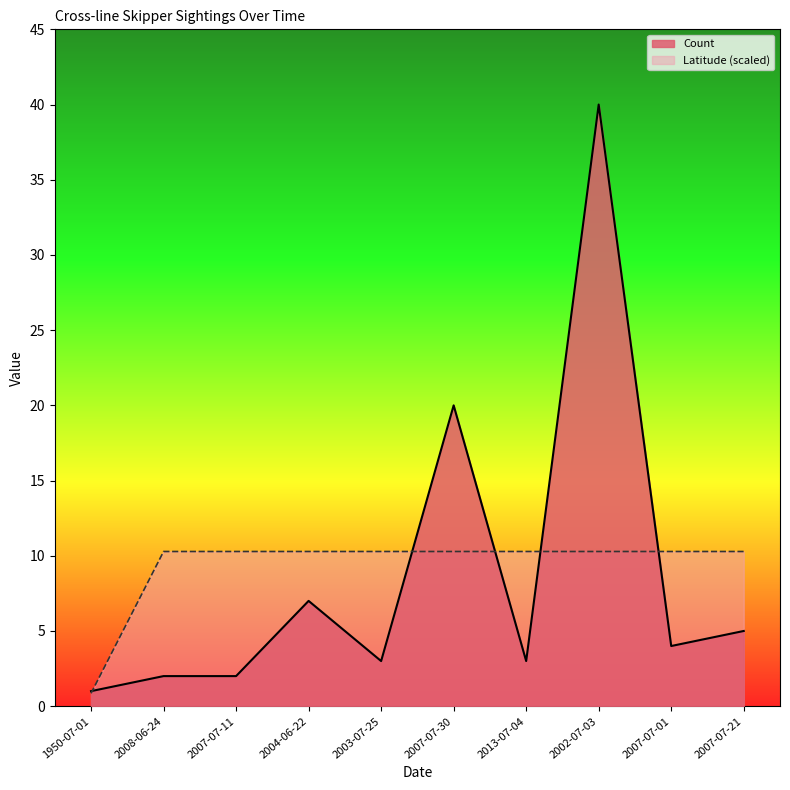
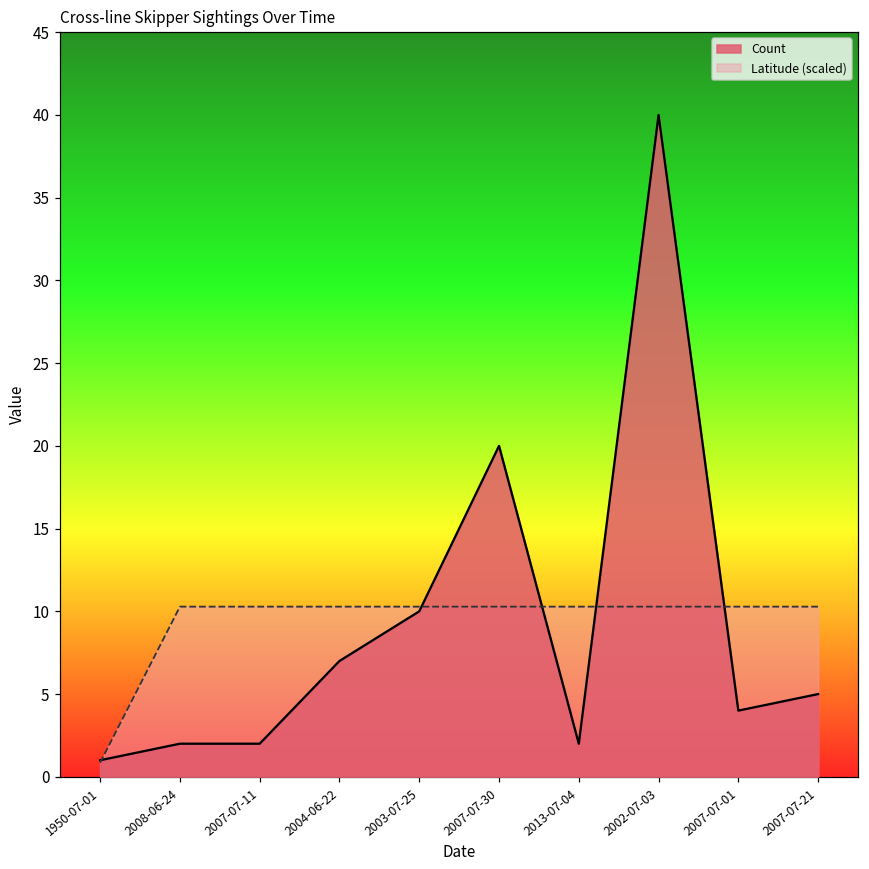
  {
    "Count": {
      "2008-06-24": 2,
      "2007-07-11": 2,
      "2004-06-22": 7,
-     "2003-07-25": 3,
+     "2003-07-25": 10,
      "2007-07-30": 20,
-     "2013-07-04": 3,
+     "2013-07-04": 2,
      "2002-07-03": 40,
      "2007-07-01": 4,
      "2007-07-21": 5
    },
    "Latitude (scaled)": {
      "2008-06-24": 10.3,
      "2007-07-11": 10.3,
      "2004-06-22": 10.3,
      "2003-07-25": 10.3,
      "2007-07-30": 10.3,
      "2013-07-04": 10.3,
      "2002-07-03": 10.3,
      "2007-07-01": 10.3,
      "2007-07-21": 10.3
    }
  }
